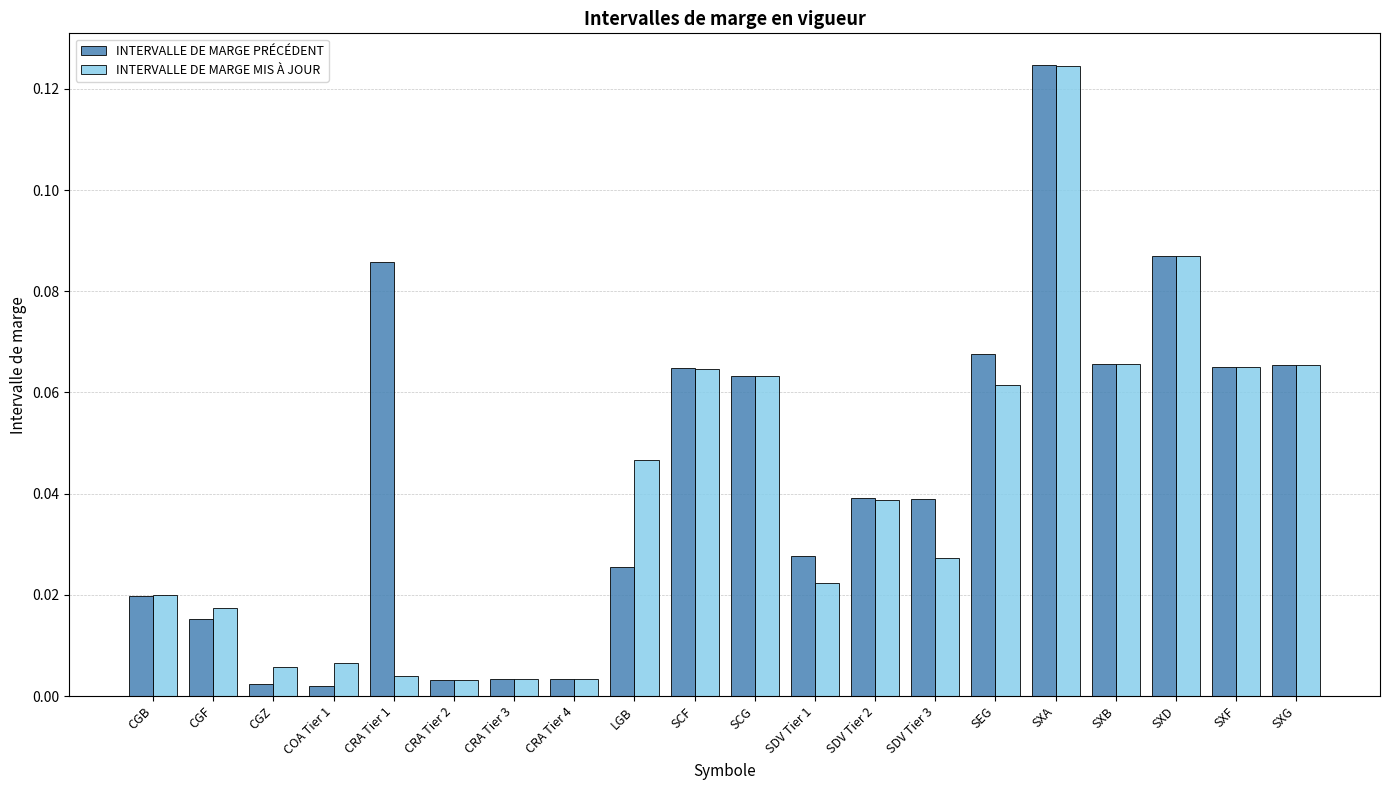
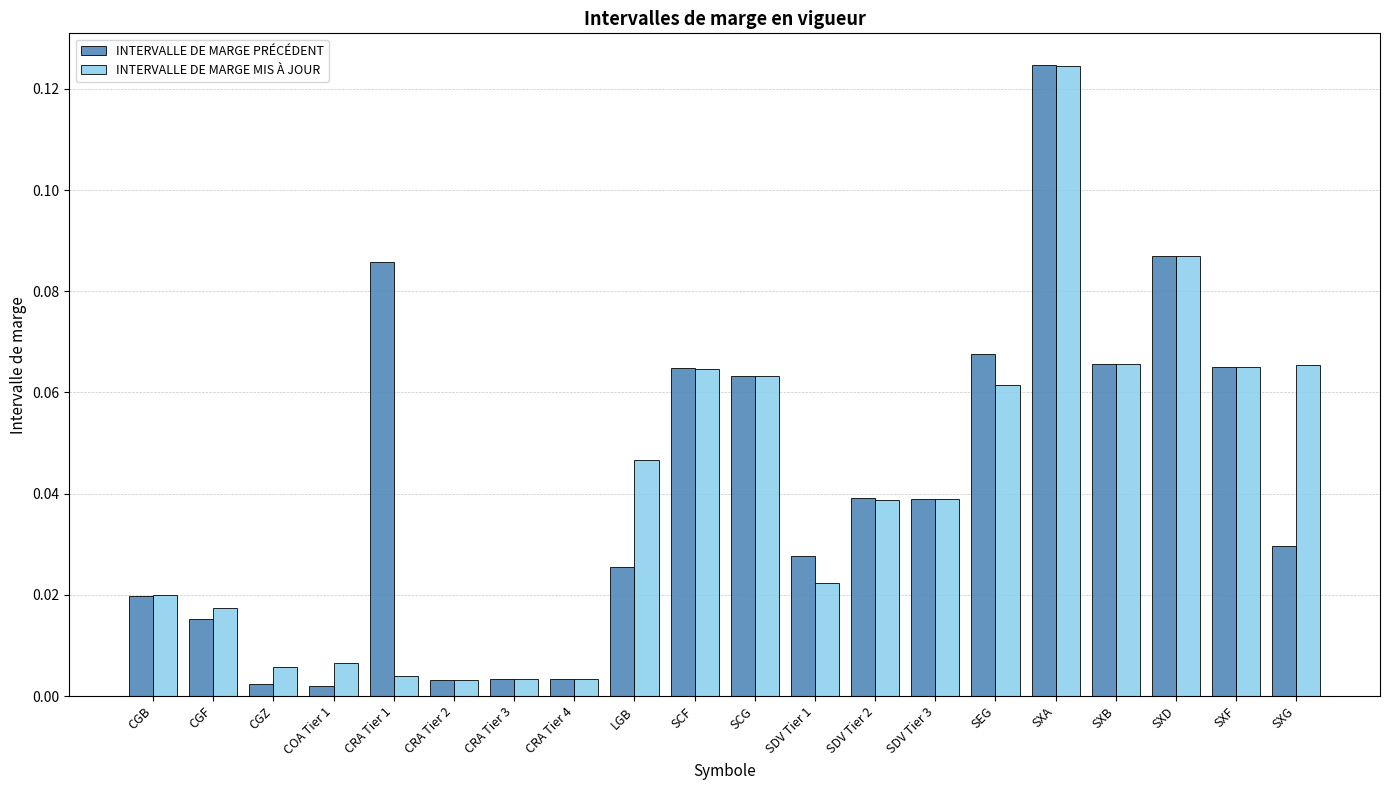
  {
    "INTERVALLE DE MARGE PRÉCÉDENT": {
      "CGB": 0.020,
      "CGF": 0.015,
      "CGZ": 0.002,
      "COA Tier 1": 0.002,
      "CRA Tier 1": 0.086,
      "CRA Tier 2": 0.003,
      "CRA Tier 3": 0.003,
      "CRA Tier 4": 0.003,
      "LGB": 0.025,
      "SCF": 0.065,
      "SCG": 0.063,
      "SDV Tier 1": 0.028,
      "SDV Tier 2": 0.039,
      "SDV Tier 3": 0.039,
      "SEG": 0.068,
      "SXA": 0.125,
      "SXB": 0.066,
      "SXD": 0.087,
      "SXF": 0.065,
-     "SXG": 0.065
+     "SXG": 0.030
    },
    "INTERVALLE DE MARGE MIS À JOUR": {
      "CGB": 0.020,
      "CGF": 0.017,
      "CGZ": 0.006,
      "COA Tier 1": 0.007,
      "CRA Tier 1": 0.004,
      "CRA Tier 2": 0.003,
      "CRA Tier 3": 0.003,
      "CRA Tier 4": 0.003,
      "LGB": 0.047,
      "SCF": 0.065,
      "SCG": 0.063,
      "SDV Tier 1": 0.022,
      "SDV Tier 2": 0.039,
-     "SDV Tier 3": 0.027,
+     "SDV Tier 3": 0.039,
      "SEG": 0.061,
      "SXA": 0.124,
      "SXB": 0.066,
      "SXD": 0.087,
      "SXF": 0.065,
      "SXG": 0.065
    }
  }
